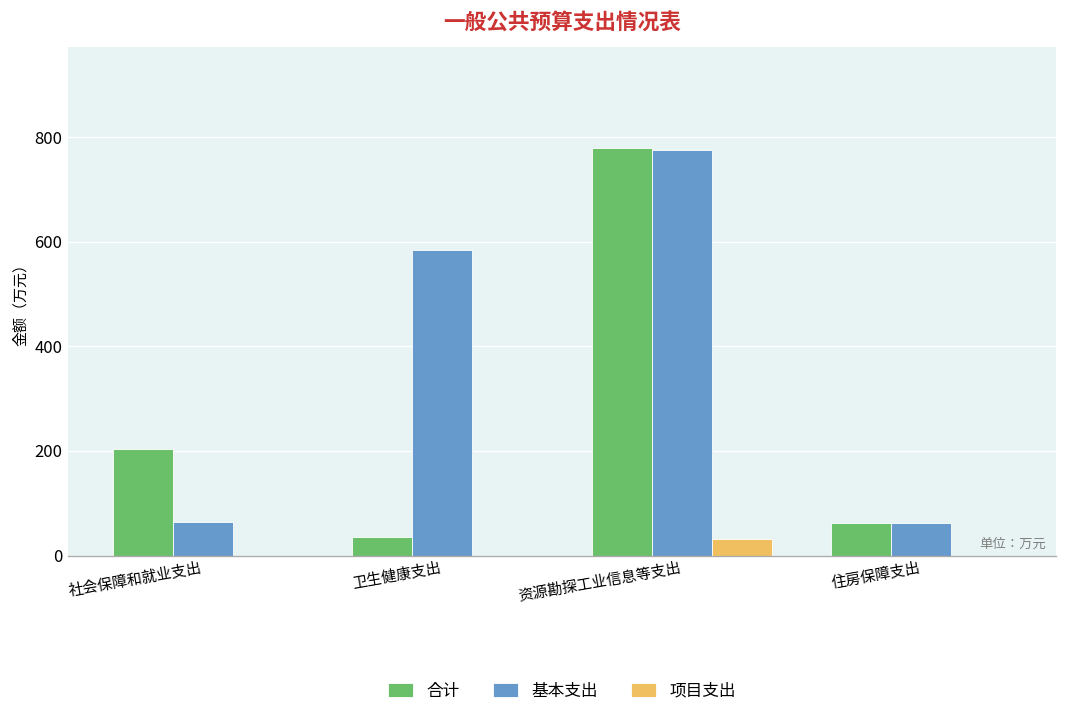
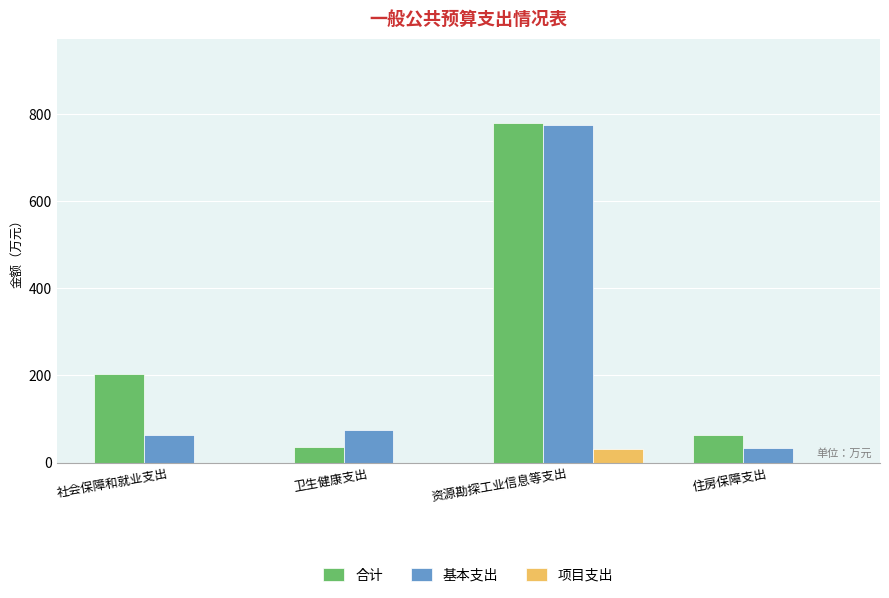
  {
    "合计": {
      "社会保障和就业支出": 200,
      "卫生健康支出": 40,
      "资源勘探工业信息等支出": 780,
      "住房保障支出": 60
    },
    "基本支出": {
      "社会保障和就业支出": 60,
-     "卫生健康支出": 580,
+     "卫生健康支出": 80,
      "资源勘探工业信息等支出": 780,
-     "住房保障支出": 60
+     "住房保障支出": 30
    },
    "项目支出": {
      "社会保障和就业支出": 0,
      "卫生健康支出": 0,
      "资源勘探工业信息等支出": 30,
      "住房保障支出": 0
    }
  }
